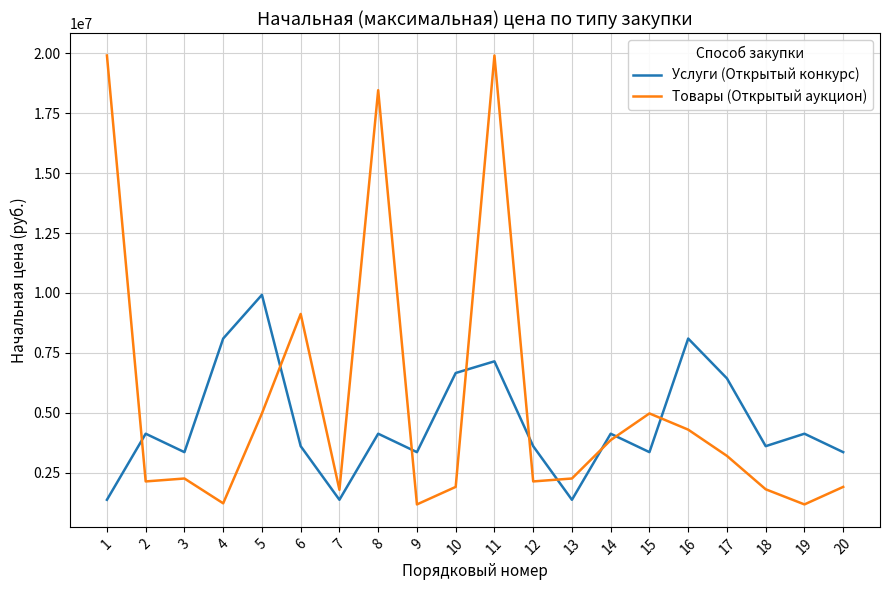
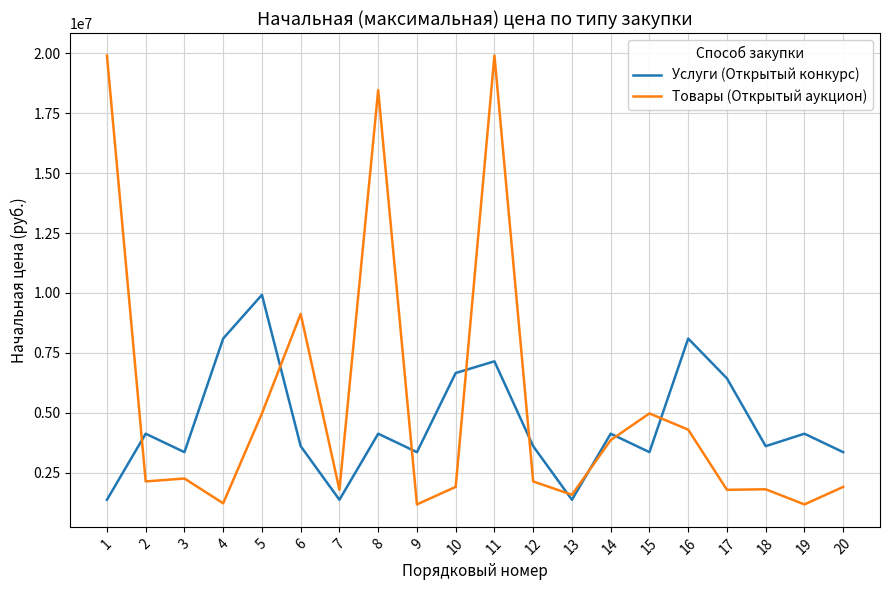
  {
    "Услуги (Открытый конкурс)": {
      "1": 1400000,
      "2": 4100000,
      "3": 3300000,
      "4": 8100000,
      "5": 9900000,
      "6": 3600000,
      "7": 1400000,
      "8": 4100000,
      "9": 3300000,
      "10": 6700000,
      "11": 7100000,
      "12": 3600000,
      "13": 1400000,
      "14": 4100000,
      "15": 3300000,
      "16": 8100000,
      "17": 6400000,
      "18": 3600000,
      "19": 4100000,
      "20": 3300000
    },
    "Товары (Открытый аукцион)": {
      "1": 19900000,
      "2": 2100000,
      "3": 2300000,
      "4": 1200000,
      "5": 5000000,
      "6": 9100000,
      "7": 1800000,
      "8": 18500000,
      "9": 1200000,
      "10": 1900000,
      "11": 19900000,
      "12": 2100000,
-     "13": 2300000,
+     "13": 1600000,
      "14": 3900000,
      "15": 5000000,
      "16": 4300000,
-     "17": 3200000,
+     "17": 1800000,
      "18": 1800000,
      "19": 1200000,
      "20": 1900000
    }
  }
